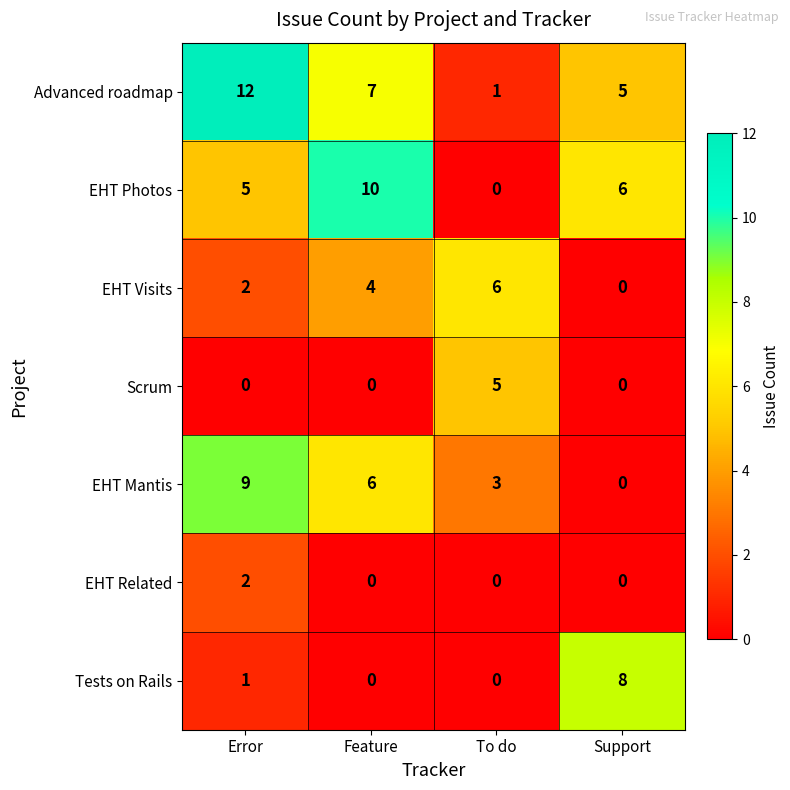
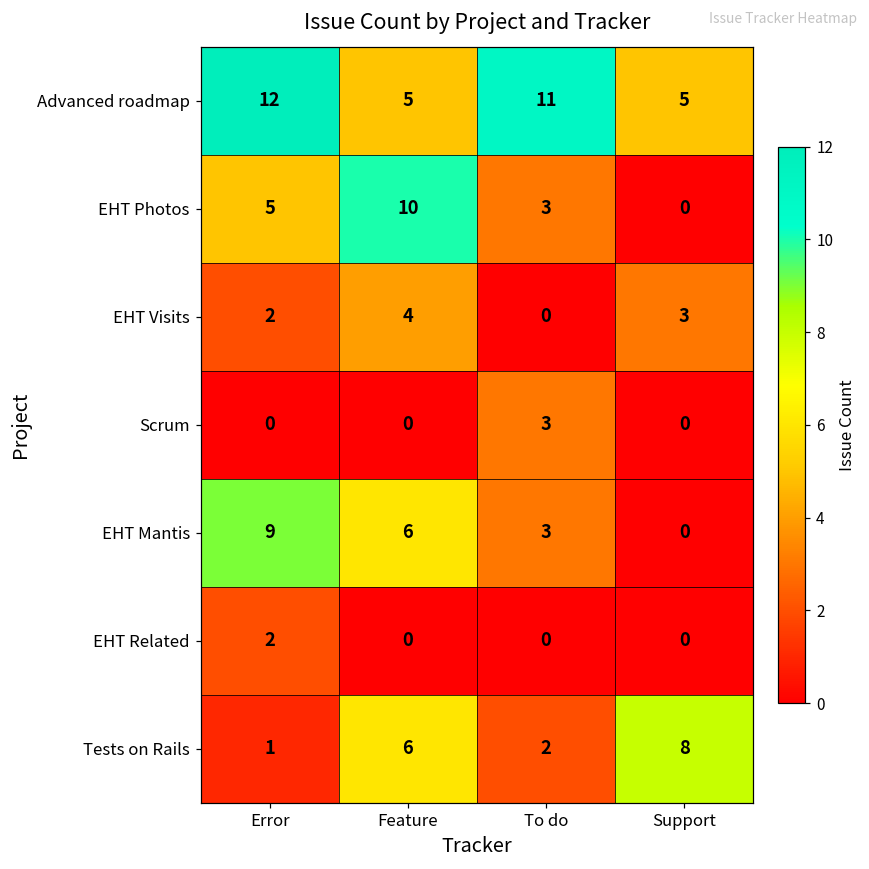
  {
    "Advanced roadmap": {
      "Error": 12,
-     "Feature": 7,
-     "To do": 1,
+     "Feature": 5,
+     "To do": 11,
      "Support": 5
    },
    "EHT Photos": {
      "Error": 5,
      "Feature": 10,
-     "To do": 0,
-     "Support": 6
+     "To do": 3,
+     "Support": 0
    },
    "EHT Visits": {
      "Error": 2,
      "Feature": 4,
-     "To do": 6,
-     "Support": 0
+     "To do": 0,
+     "Support": 3
    },
    "Scrum": {
      "Error": 0,
      "Feature": 0,
-     "To do": 5,
+     "To do": 3,
      "Support": 0
    },
    "EHT Mantis": {
      "Error": 9,
      "Feature": 6,
      "To do": 3,
      "Support": 0
    },
    "EHT Related": {
      "Error": 2,
      "Feature": 0,
      "To do": 0,
      "Support": 0
    },
    "Tests on Rails": {
      "Error": 1,
-     "Feature": 0,
-     "To do": 0,
+     "Feature": 6,
+     "To do": 2,
      "Support": 8
    }
  }
